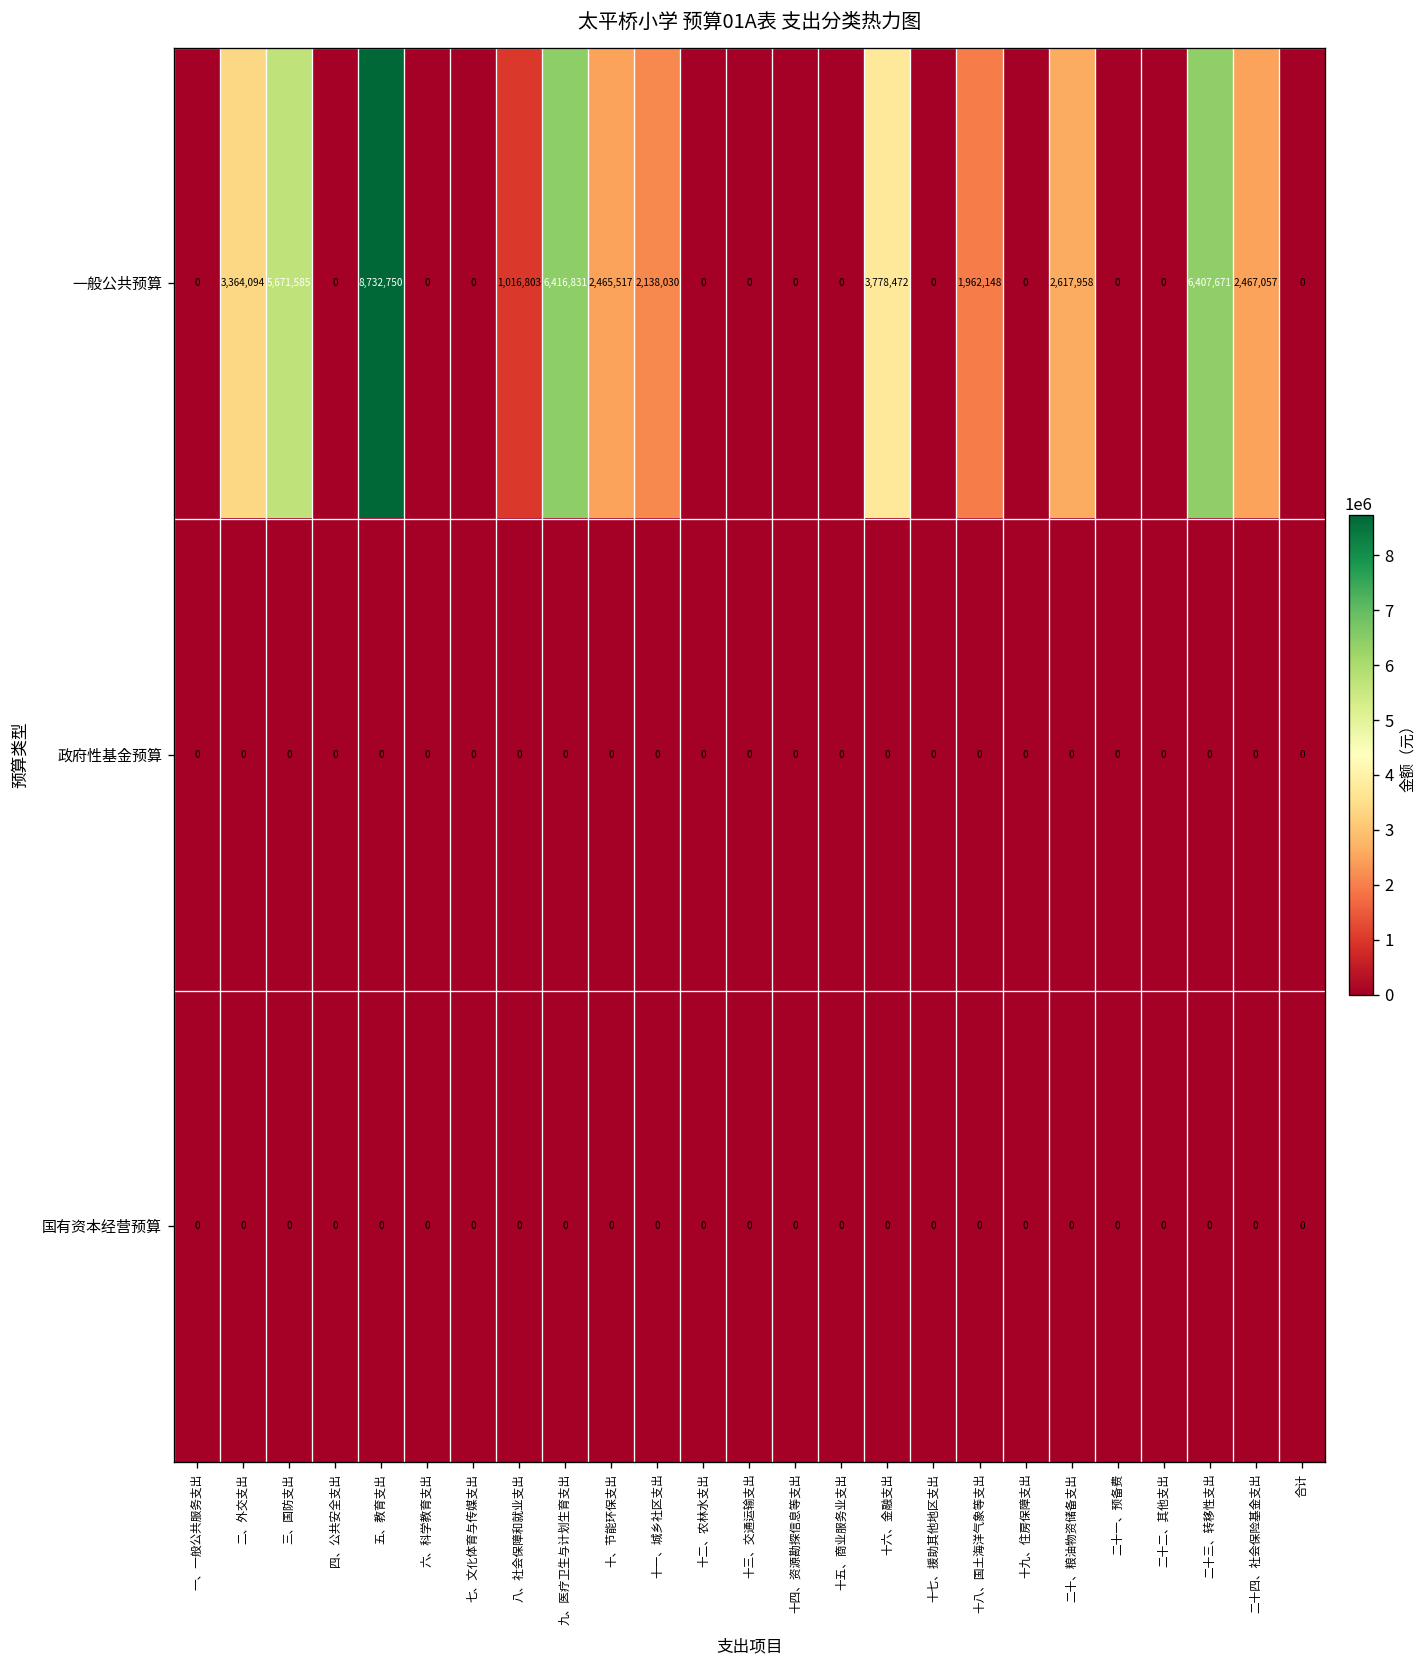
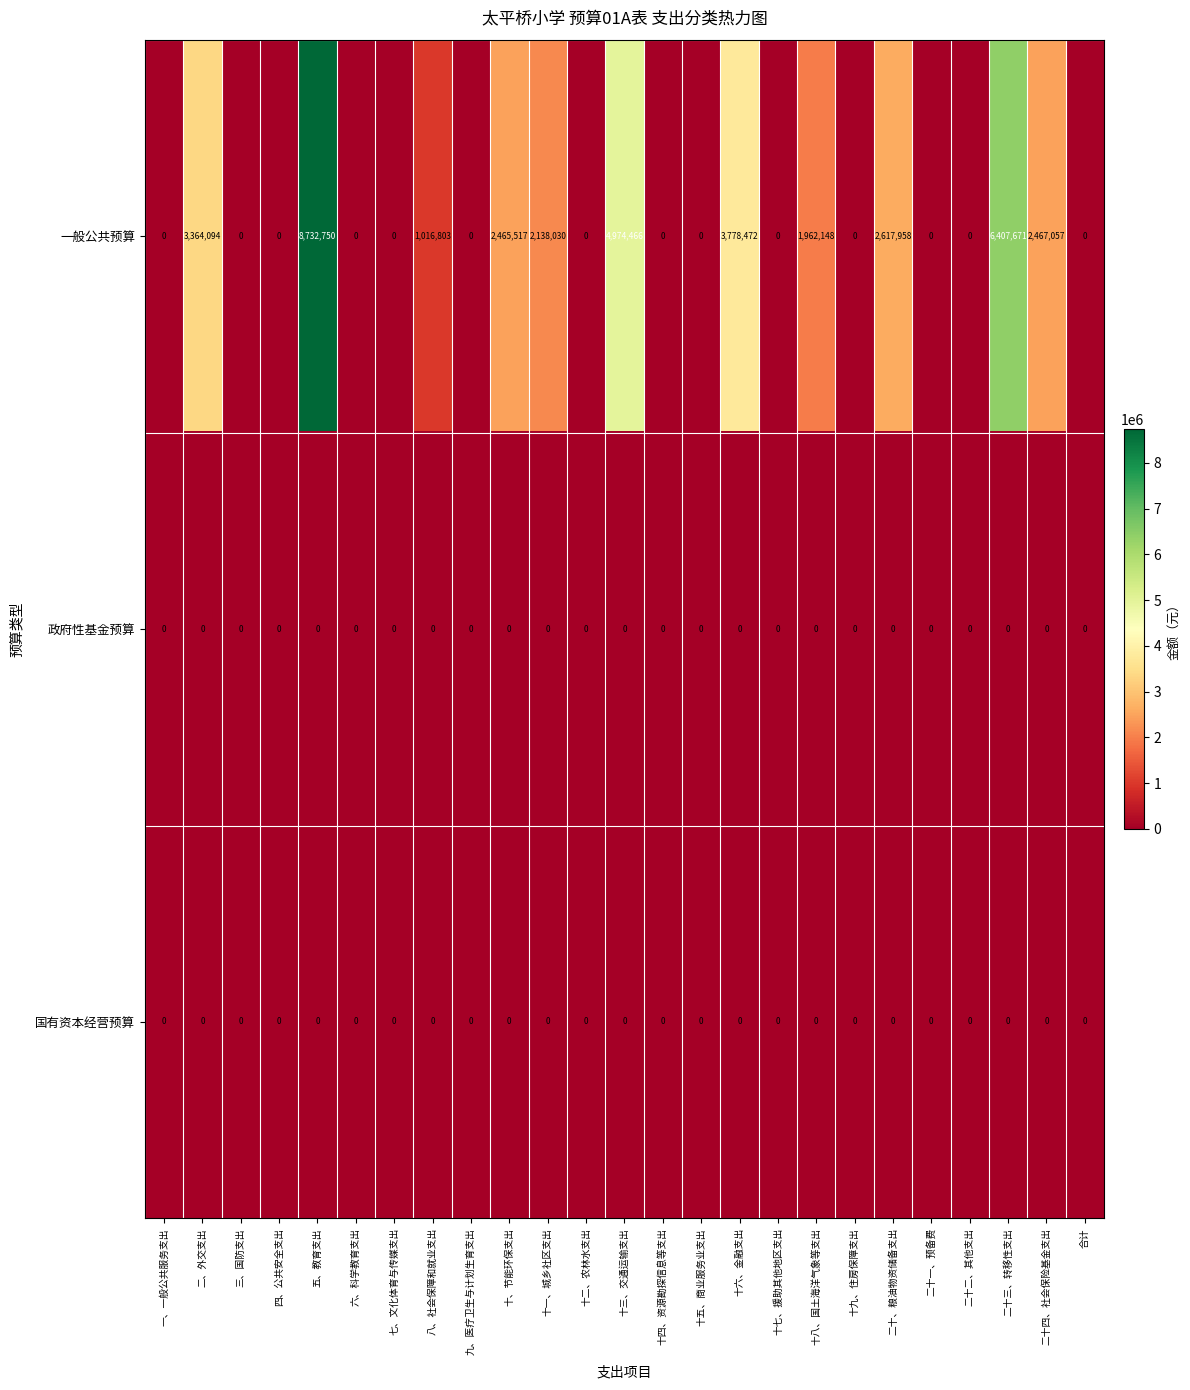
  {
    "一般公共预算": {
      "一、一般公共服务支出": "0",
      "二、外交支出": "3,364,094",
-     "三、国防支出": "5,671,585",
+     "三、国防支出": "0",
      "四、公共安全支出": "0",
      "五、教育支出": "8,732,750",
      "六、科学教育支出": "0",
      "七、文化体育与传媒支出": "0",
      "八、社会保障和就业支出": "1,016,803",
-     "九、医疗卫生与计划生育支出": "6,416,831",
+     "九、医疗卫生与计划生育支出": "0",
      "十、节能环保支出": "2,465,517",
      "十一、城乡社区支出": "2,138,030",
      "十二、农林水支出": "0",
-     "十三、交通运输支出": "0",
+     "十三、交通运输支出": "4,974,466",
      "十四、资源勘探信息等支出": "0",
      "十五、商业服务业支出": "0",
      "十六、金融支出": "3,778,472",
      "十七、援助其他地区支出": "0",
      "十八、国土海洋气象等支出": "1,962,148",
      "十九、住房保障支出": "0",
      "二十、粮油物资储备支出": "2,617,958",
      "二十一、预备费": "0",
      "二十二、其他支出": "0",
      "二十三、转移性支出": "6,407,671",
      "二十四、社会保险基金支出": "2,467,057",
      "合计": "0"
    },
    "政府性基金预算": {
      "一、一般公共服务支出": "0",
      "二、外交支出": "0",
      "三、国防支出": "0",
      "四、公共安全支出": "0",
      "五、教育支出": "0",
      "六、科学教育支出": "0",
      "七、文化体育与传媒支出": "0",
      "八、社会保障和就业支出": "0",
      "九、医疗卫生与计划生育支出": "0",
      "十、节能环保支出": "0",
      "十一、城乡社区支出": "0",
      "十二、农林水支出": "0",
      "十三、交通运输支出": "0",
      "十四、资源勘探信息等支出": "0",
      "十五、商业服务业支出": "0",
      "十六、金融支出": "0",
      "十七、援助其他地区支出": "0",
      "十八、国土海洋气象等支出": "0",
      "十九、住房保障支出": "0",
      "二十、粮油物资储备支出": "0",
      "二十一、预备费": "0",
      "二十二、其他支出": "0",
      "二十三、转移性支出": "0",
      "二十四、社会保险基金支出": "0",
      "合计": "0"
    },
    "国有资本经营预算": {
      "一、一般公共服务支出": "0",
      "二、外交支出": "0",
      "三、国防支出": "0",
      "四、公共安全支出": "0",
      "五、教育支出": "0",
      "六、科学教育支出": "0",
      "七、文化体育与传媒支出": "0",
      "八、社会保障和就业支出": "0",
      "九、医疗卫生与计划生育支出": "0",
      "十、节能环保支出": "0",
      "十一、城乡社区支出": "0",
      "十二、农林水支出": "0",
      "十三、交通运输支出": "0",
      "十四、资源勘探信息等支出": "0",
      "十五、商业服务业支出": "0",
      "十六、金融支出": "0",
      "十七、援助其他地区支出": "0",
      "十八、国土海洋气象等支出": "0",
      "十九、住房保障支出": "0",
      "二十、粮油物资储备支出": "0",
      "二十一、预备费": "0",
      "二十二、其他支出": "0",
      "二十三、转移性支出": "0",
      "二十四、社会保险基金支出": "0",
      "合计": "0"
    }
  }
